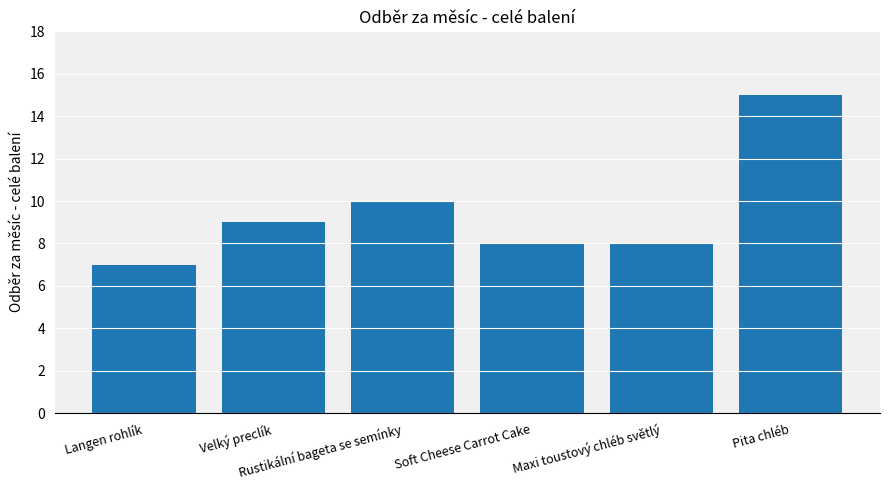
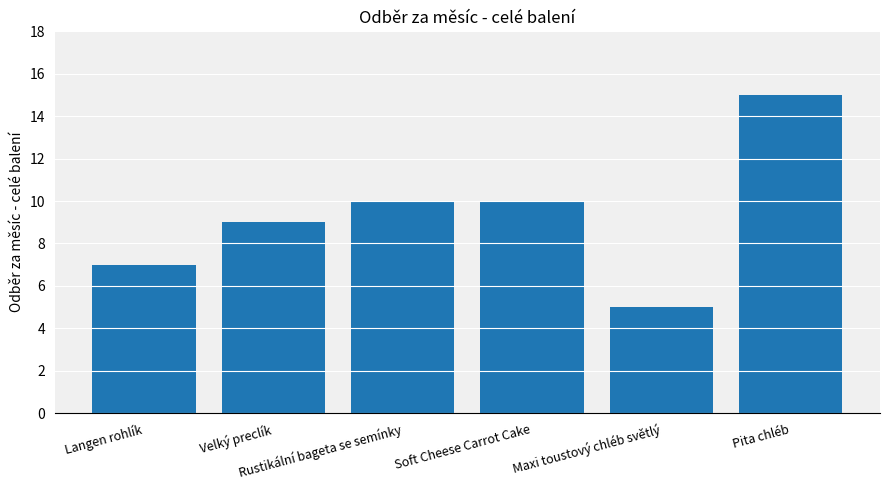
  {
    "Langen rohlík": 7,
    "Velký preclík": 9,
    "Rustikální bageta se semínky": 10,
-   "Soft Cheese Carrot Cake": 8,
-   "Maxi toustový chléb světlý": 8,
+   "Soft Cheese Carrot Cake": 10,
+   "Maxi toustový chléb světlý": 5,
    "Pita chléb": 15
  }
